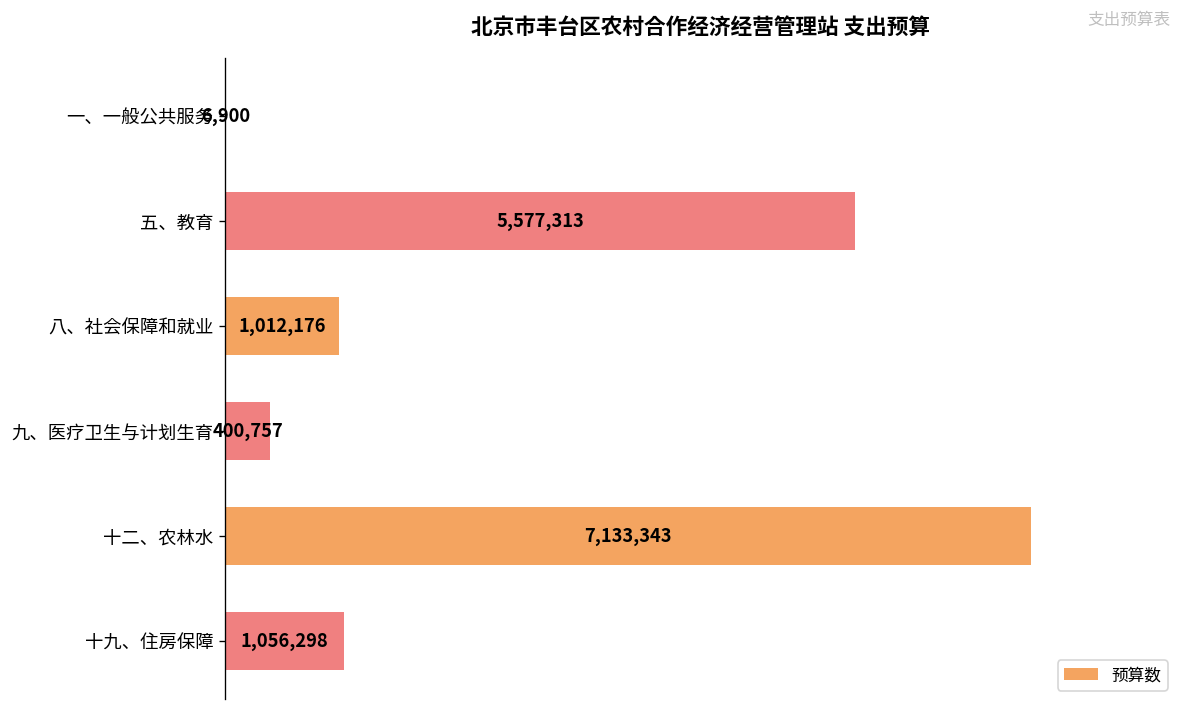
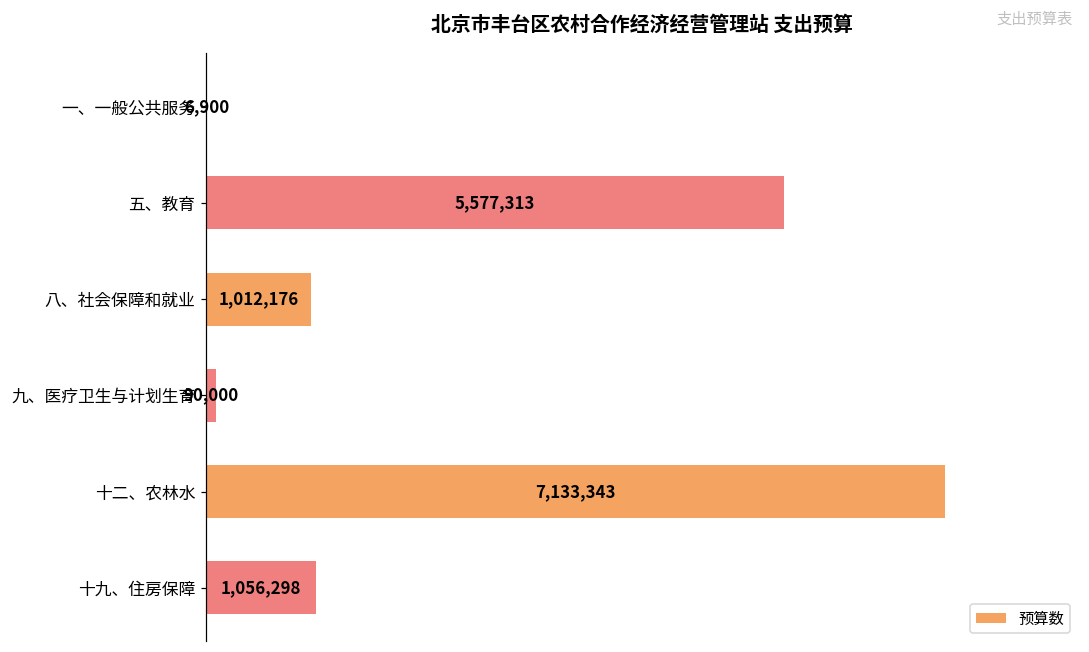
  {
    "一、一般公共服务": "6,900",
    "五、教育": "5,577,313",
    "八、社会保障和就业": "1,012,176",
-   "九、医疗卫生与计划生育": "400,757",
+   "九、医疗卫生与计划生育": "90,000",
    "十二、农林水": "7,133,343",
    "十九、住房保障": "1,056,298"
  }
